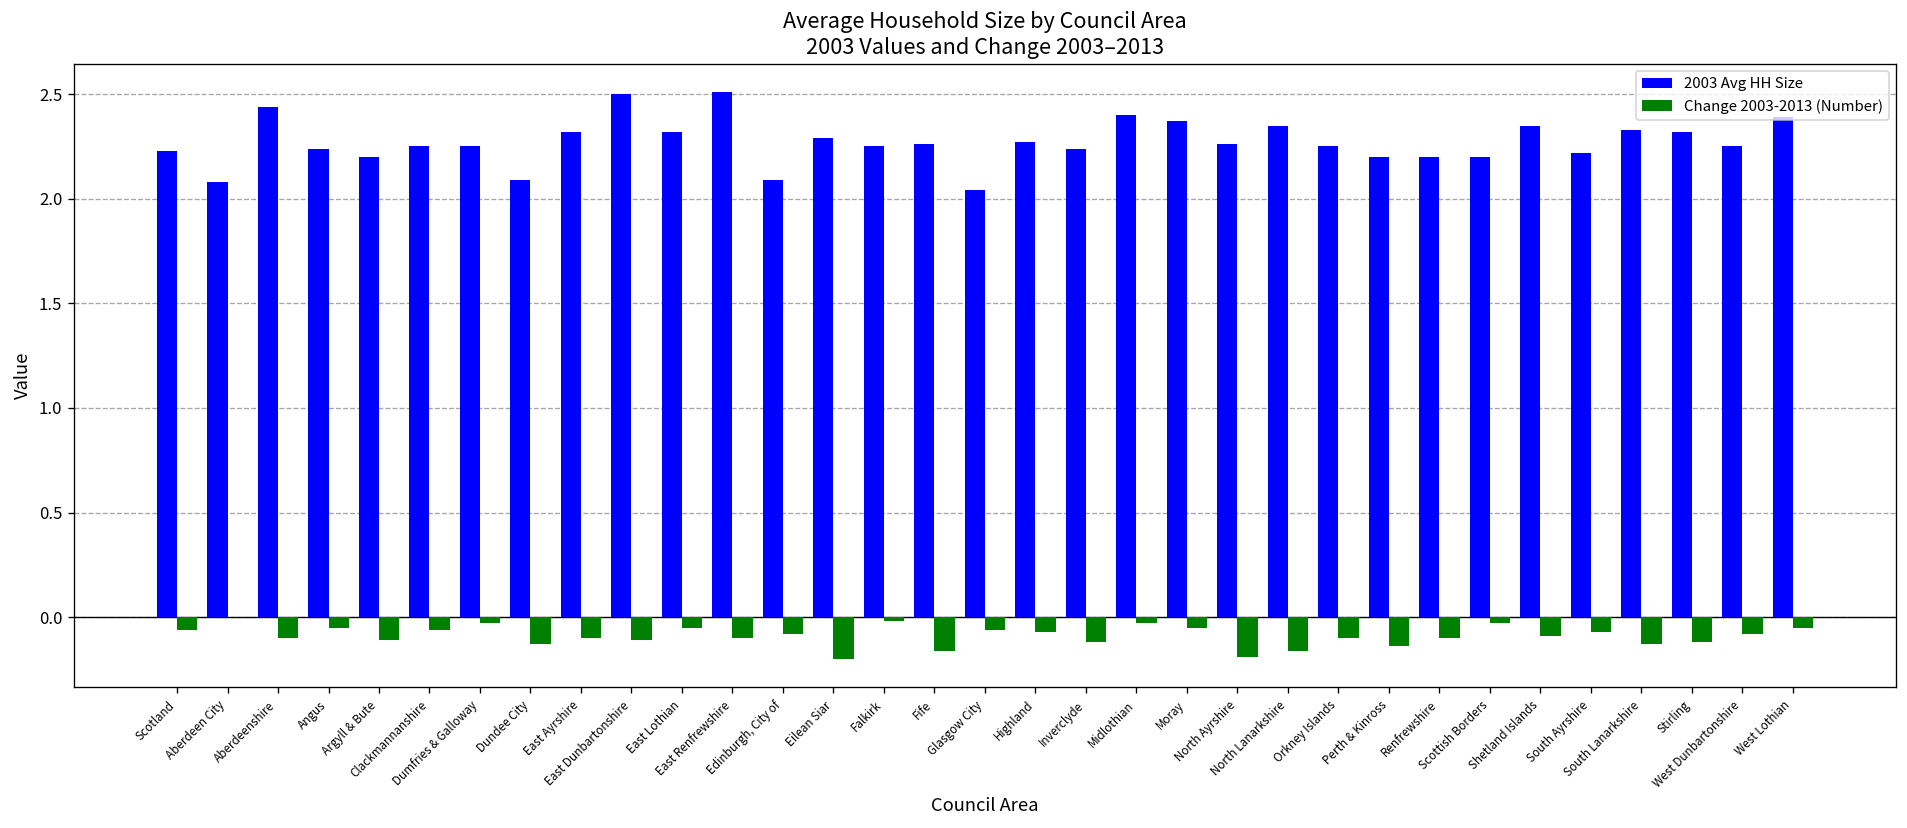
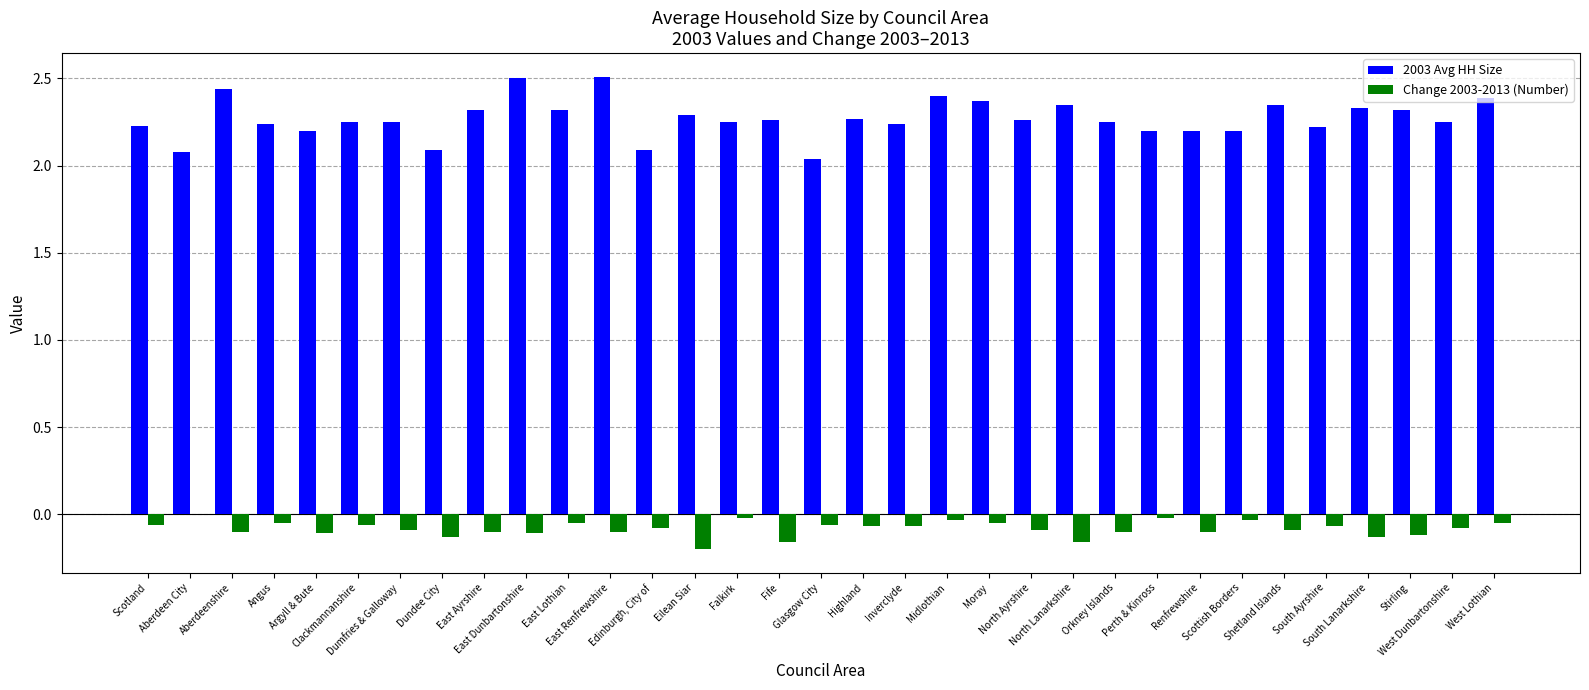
  {
    "2003 Avg HH Size": {
      "Scotland": 2.23,
      "Aberdeen City": 2.08,
      "Aberdeenshire": 2.44,
      "Angus": 2.24,
      "Argyll & Bute": 2.20,
      "Clackmannanshire": 2.25,
      "Dumfries & Galloway": 2.25,
      "Dundee City": 2.09,
      "East Ayrshire": 2.32,
      "East Dunbartonshire": 2.50,
      "East Lothian": 2.32,
      "East Renfrewshire": 2.51,
      "Edinburgh, City of": 2.09,
      "Eilean Siar": 2.29,
      "Falkirk": 2.25,
      "Fife": 2.26,
      "Glasgow City": 2.04,
      "Highland": 2.27,
      "Inverclyde": 2.24,
      "Midlothian": 2.40,
      "Moray": 2.37,
      "North Ayrshire": 2.26,
      "North Lanarkshire": 2.35,
      "Orkney Islands": 2.25,
      "Perth & Kinross": 2.20,
      "Renfrewshire": 2.20,
      "Scottish Borders": 2.20,
      "Shetland Islands": 2.35,
      "South Ayrshire": 2.22,
      "South Lanarkshire": 2.33,
      "Stirling": 2.32,
      "West Dunbartonshire": 2.25
    },
    "Change 2003-2013 (Number)": {
      "Scotland": -0.06,
      "Aberdeen City": 0.00,
      "Aberdeenshire": -0.10,
      "Angus": -0.05,
      "Argyll & Bute": -0.11,
      "Clackmannanshire": -0.06,
-     "Dumfries & Galloway": -0.03,
+     "Dumfries & Galloway": -0.09,
      "Dundee City": -0.13,
      "East Ayrshire": -0.10,
      "East Dunbartonshire": -0.11,
      "East Lothian": -0.05,
      "East Renfrewshire": -0.10,
      "Edinburgh, City of": -0.08,
      "Eilean Siar": -0.20,
      "Falkirk": -0.02,
      "Fife": -0.16,
      "Glasgow City": -0.06,
      "Highland": -0.07,
-     "Inverclyde": -0.12,
+     "Inverclyde": -0.07,
      "Midlothian": -0.03,
      "Moray": -0.05,
-     "North Ayrshire": -0.19,
+     "North Ayrshire": -0.09,
      "North Lanarkshire": -0.16,
      "Orkney Islands": -0.10,
-     "Perth & Kinross": -0.14,
+     "Perth & Kinross": -0.02,
      "Renfrewshire": -0.10,
      "Scottish Borders": -0.03,
      "Shetland Islands": -0.09,
      "South Ayrshire": -0.07,
      "South Lanarkshire": -0.13,
      "Stirling": -0.12,
      "West Dunbartonshire": -0.08,
      "West Lothian": -0.05
    }
  }
